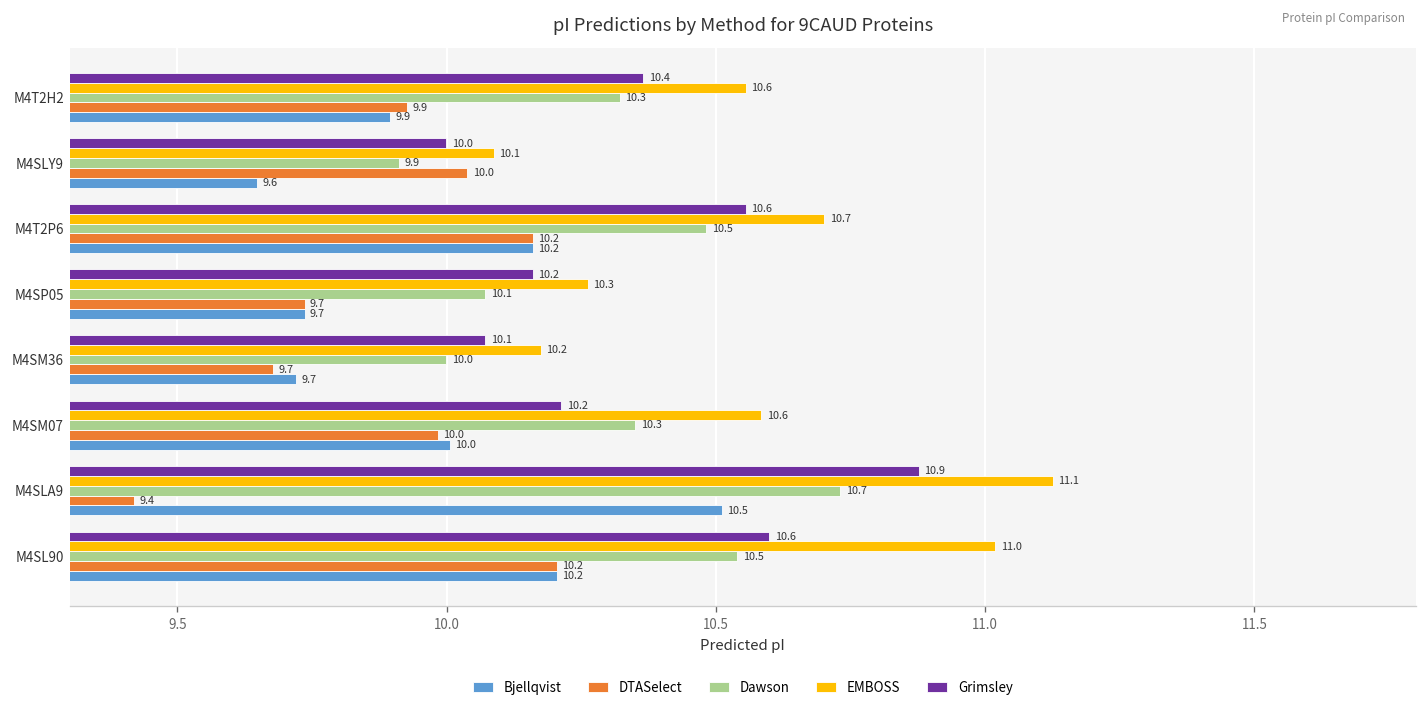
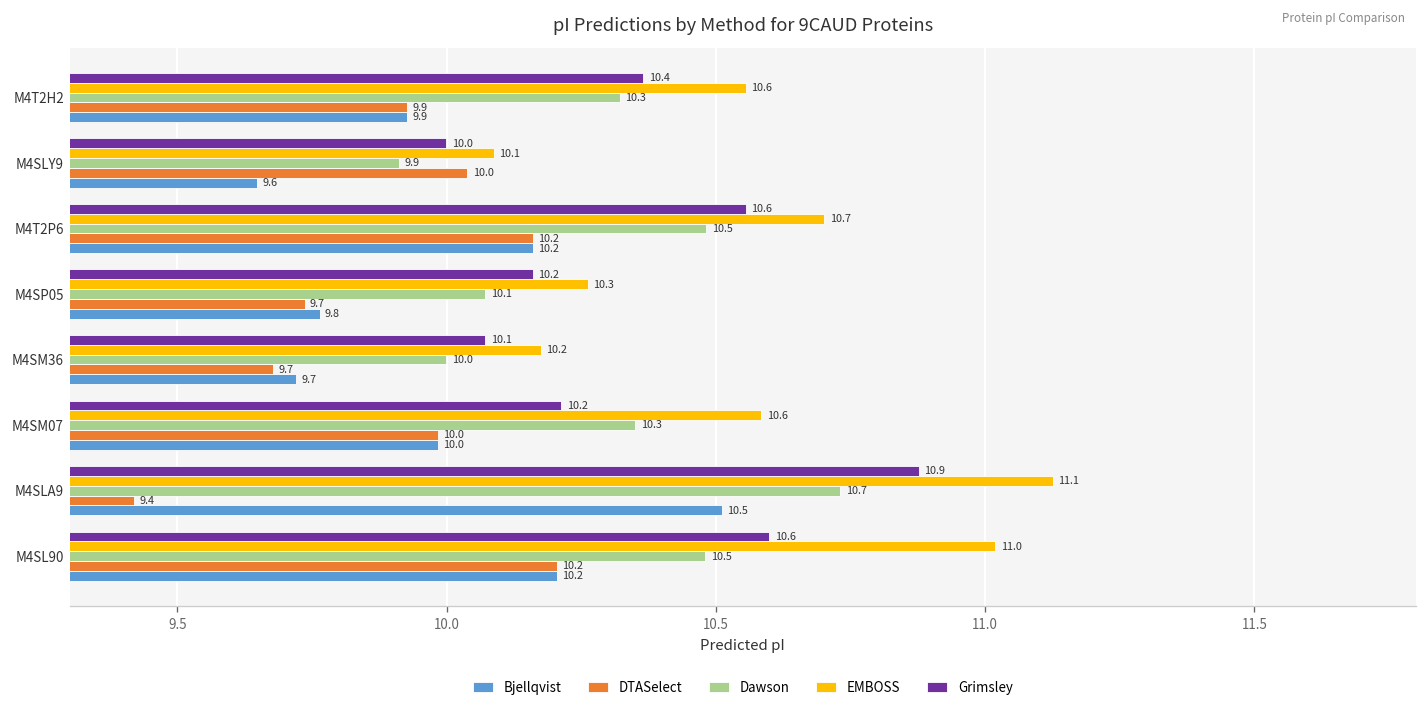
  {
    "Bjellqvist": {
-     "M4T2H2": 9.90,
+     "M4T2H2": 9.93,
      "M4SLY9": 9.6,
      "M4T2P6": 10.2,
-     "M4SP05": 9.7,
+     "M4SP05": 9.8,
      "M4SM36": 9.7,
-     "M4SM07": 10.01,
+     "M4SM07": 9.98,
      "M4SLA9": 10.5,
      "M4SL90": 10.2
    },
    "DTASelect": {
      "M4T2H2": 9.9,
      "M4SLY9": 10.0,
      "M4T2P6": 10.2,
      "M4SP05": 9.7,
      "M4SM36": 9.7,
      "M4SM07": 10.0,
      "M4SLA9": 9.4,
      "M4SL90": 10.2
    },
    "Dawson": {
-     "M4SL90": 10.54
+     "M4SL90": 10.48
    },
    "EMBOSS": {
      "M4T2H2": 10.6,
      "M4SLY9": 10.1,
      "M4T2P6": 10.7,
      "M4SP05": 10.3,
      "M4SM36": 10.2,
      "M4SM07": 10.6,
      "M4SLA9": 11.1,
      "M4SL90": 11.0
    },
    "Grimsley": {
      "M4T2H2": 10.4,
      "M4SLY9": 10.0,
      "M4T2P6": 10.6,
      "M4SP05": 10.2,
      "M4SM36": 10.1,
      "M4SM07": 10.2,
      "M4SLA9": 10.9,
      "M4SL90": 10.6
    }
  }
